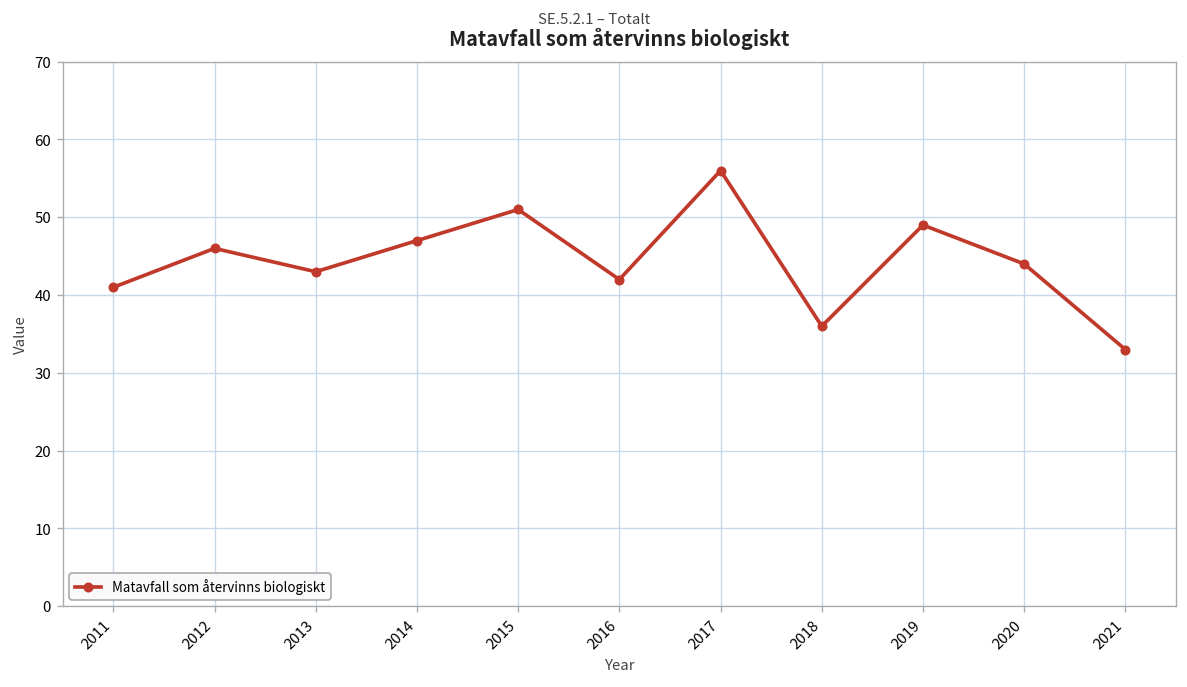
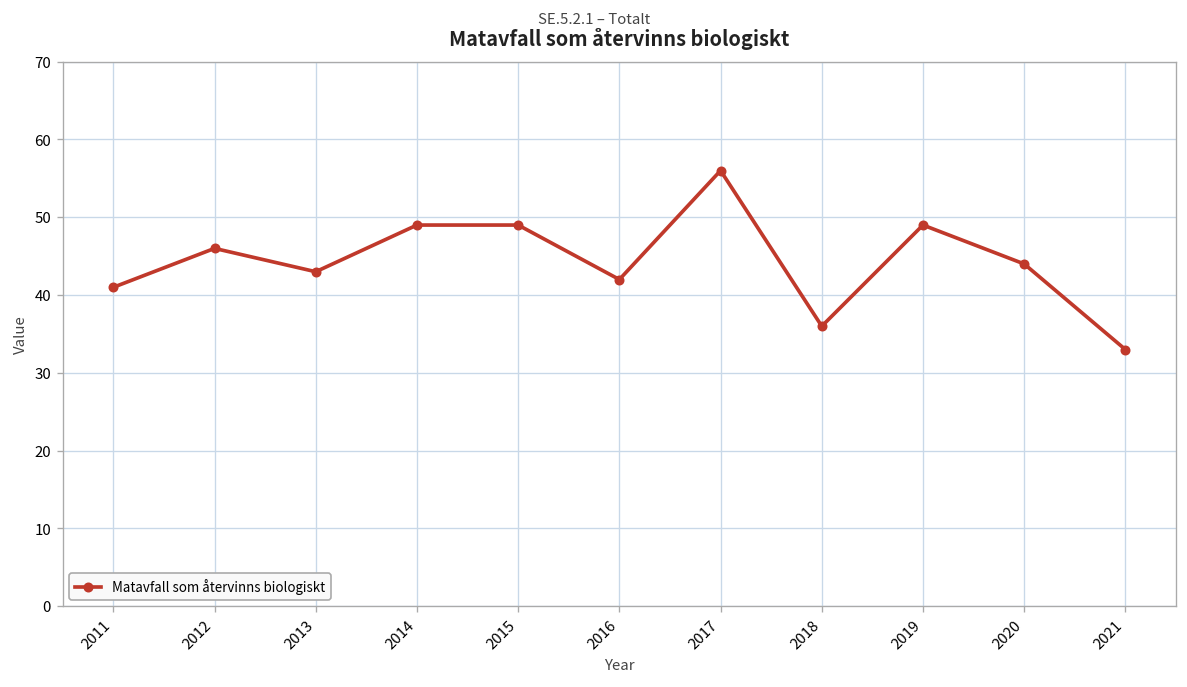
  {
    "2011": 41,
    "2012": 46,
    "2013": 43,
-   "2014": 47,
-   "2015": 51,
+   "2014": 49,
+   "2015": 49,
    "2016": 42,
    "2017": 56,
    "2018": 36,
    "2019": 49,
    "2020": 44,
    "2021": 33
  }
